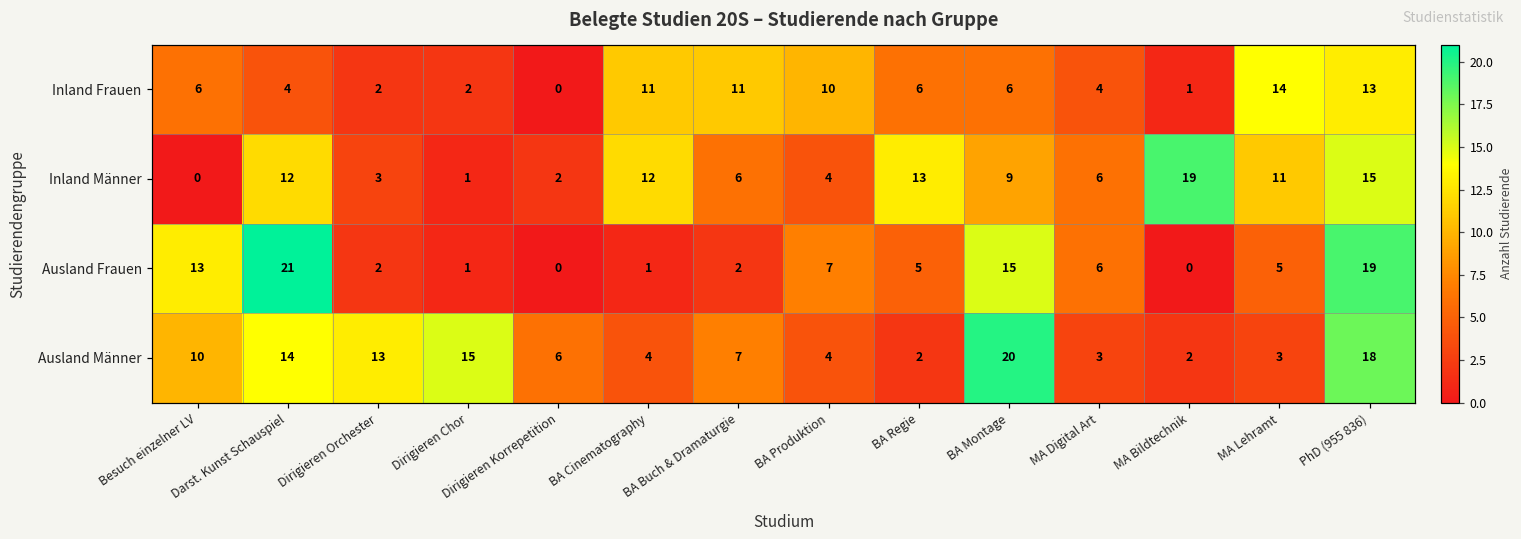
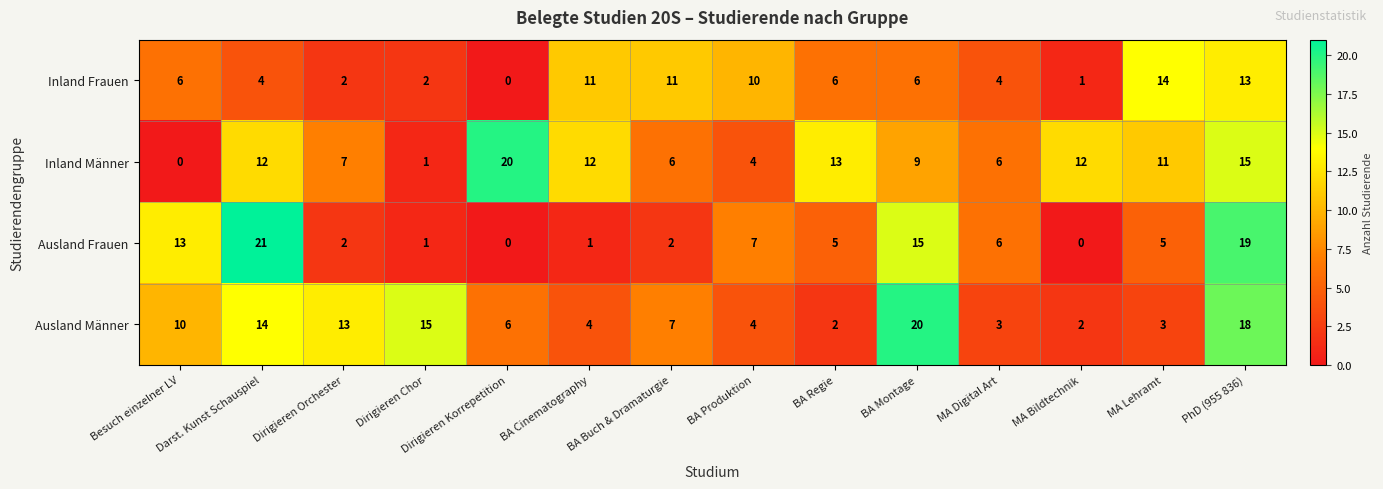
  {
    "Inland Frauen": {
      "Besuch einzelner LV": 6,
      "Darst. Kunst Schauspiel": 4,
      "Dirigieren Orchester": 2,
      "Dirigieren Chor": 2,
      "Dirigieren Korrepetition": 0,
      "BA Cinematography": 11,
      "BA Buch & Dramaturgie": 11,
      "BA Produktion": 10,
      "BA Regie": 6,
      "BA Montage": 6,
      "MA Digital Art": 4,
      "MA Bildtechnik": 1,
      "MA Lehramt": 14,
      "PhD (955 836)": 13
    },
    "Inland Männer": {
      "Besuch einzelner LV": 0,
      "Darst. Kunst Schauspiel": 12,
-     "Dirigieren Orchester": 3,
+     "Dirigieren Orchester": 7,
      "Dirigieren Chor": 1,
-     "Dirigieren Korrepetition": 2,
+     "Dirigieren Korrepetition": 20,
      "BA Cinematography": 12,
      "BA Buch & Dramaturgie": 6,
      "BA Produktion": 4,
      "BA Regie": 13,
      "BA Montage": 9,
      "MA Digital Art": 6,
-     "MA Bildtechnik": 19,
+     "MA Bildtechnik": 12,
      "MA Lehramt": 11,
      "PhD (955 836)": 15
    },
    "Ausland Frauen": {
      "Besuch einzelner LV": 13,
      "Darst. Kunst Schauspiel": 21,
      "Dirigieren Orchester": 2,
      "Dirigieren Chor": 1,
      "Dirigieren Korrepetition": 0,
      "BA Cinematography": 1,
      "BA Buch & Dramaturgie": 2,
      "BA Produktion": 7,
      "BA Regie": 5,
      "BA Montage": 15,
      "MA Digital Art": 6,
      "MA Bildtechnik": 0,
      "MA Lehramt": 5,
      "PhD (955 836)": 19
    },
    "Ausland Männer": {
      "Besuch einzelner LV": 10,
      "Darst. Kunst Schauspiel": 14,
      "Dirigieren Orchester": 13,
      "Dirigieren Chor": 15,
      "Dirigieren Korrepetition": 6,
      "BA Cinematography": 4,
      "BA Buch & Dramaturgie": 7,
      "BA Produktion": 4,
      "BA Regie": 2,
      "BA Montage": 20,
      "MA Digital Art": 3,
      "MA Bildtechnik": 2,
      "MA Lehramt": 3,
      "PhD (955 836)": 18
    }
  }
